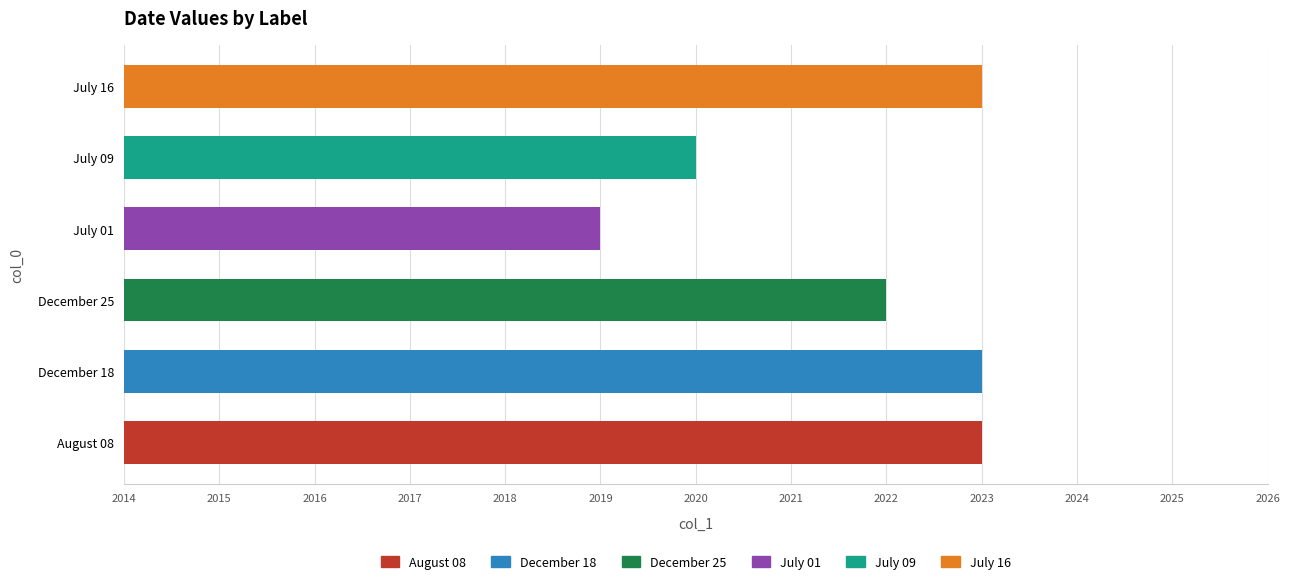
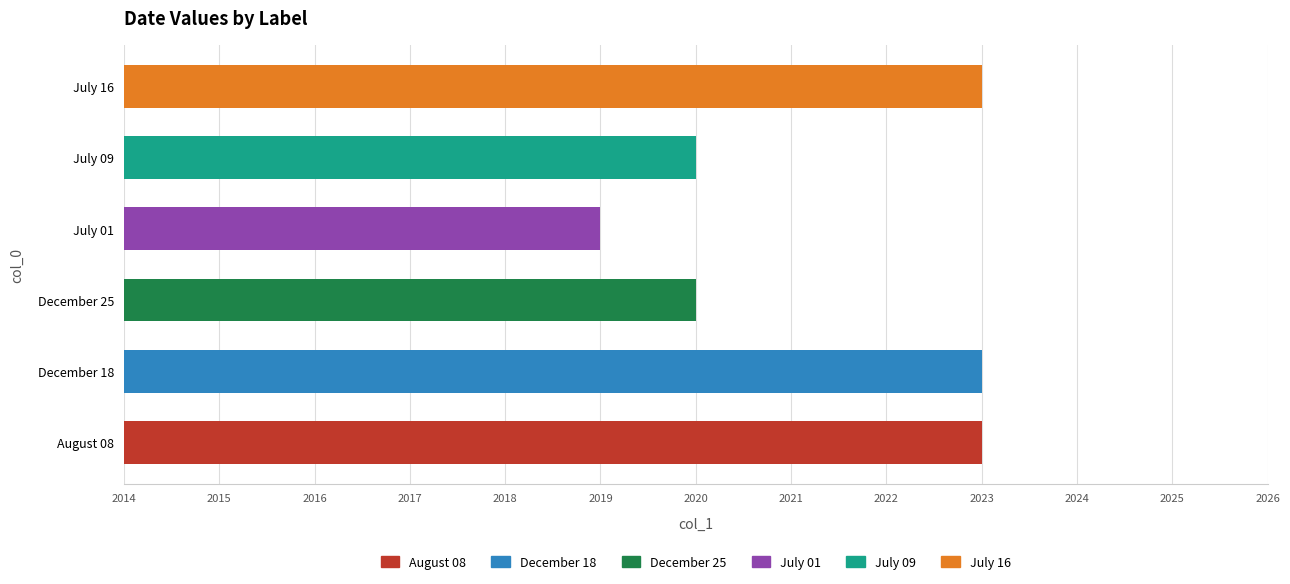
  {
    "July 16": 2023,
    "July 09": 2020,
    "July 01": 2019,
-   "December 25": 2022,
+   "December 25": 2020,
    "December 18": 2023,
    "August 08": 2023
  }
